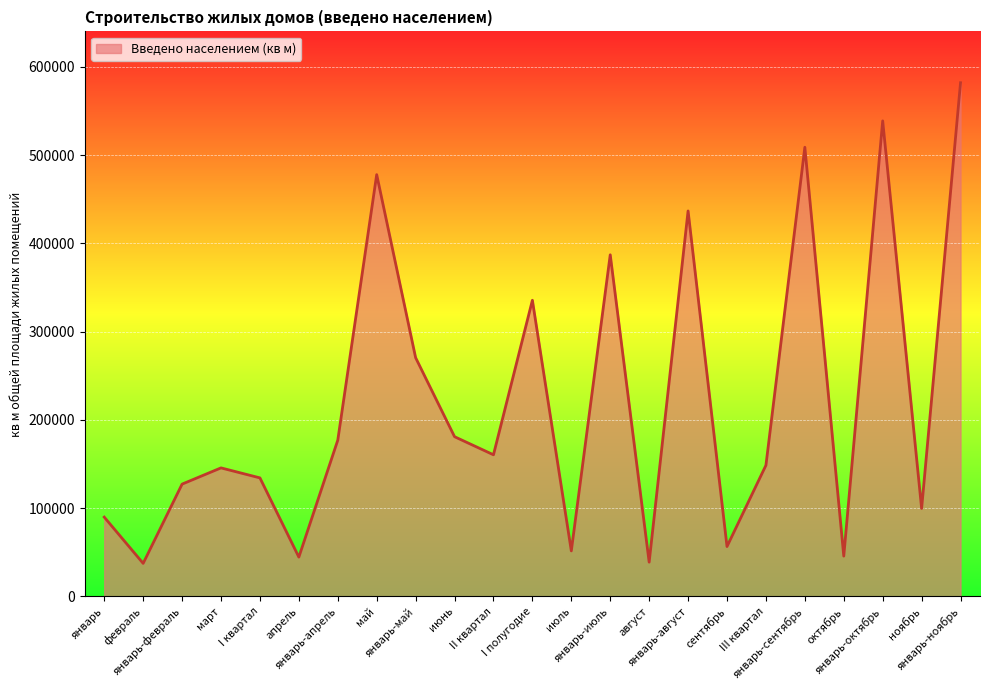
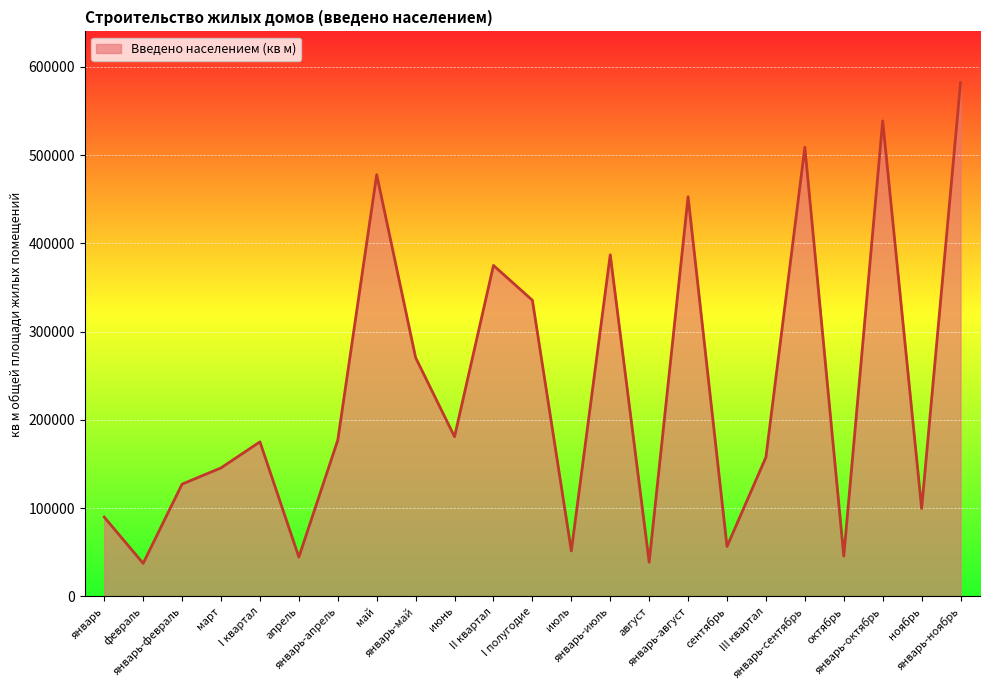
  {
    "январь": 90000,
    "февраль": 40000,
    "январь-февраль": 130000,
    "март": 150000,
-   "I квартал": 130000,
+   "I квартал": 180000,
    "апрель": 40000,
    "январь-апрель": 180000,
    "май": 480000,
    "январь-май": 270000,
    "июнь": 180000,
-   "II квартал": 160000,
+   "II квартал": 370000,
    "I полугодие": 340000,
    "июль": 50000,
    "январь-июль": 390000,
    "август": 40000,
-   "январь-август": 440000,
+   "январь-август": 450000,
    "сентябрь": 60000,
-   "III квартал": 150000,
+   "III квартал": 160000,
    "январь-сентябрь": 510000,
    "октябрь": 50000,
    "январь-октябрь": 540000,
    "ноябрь": 100000,
    "январь-ноябрь": 580000
  }
